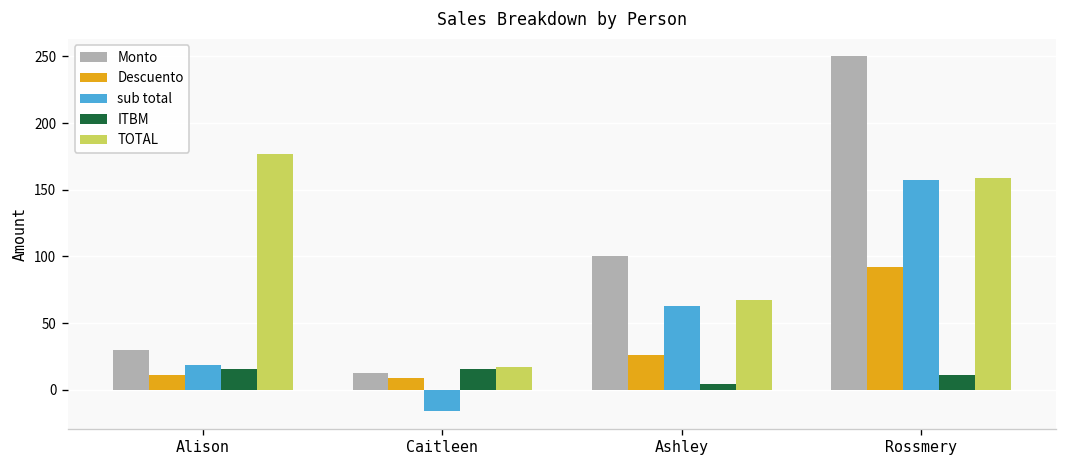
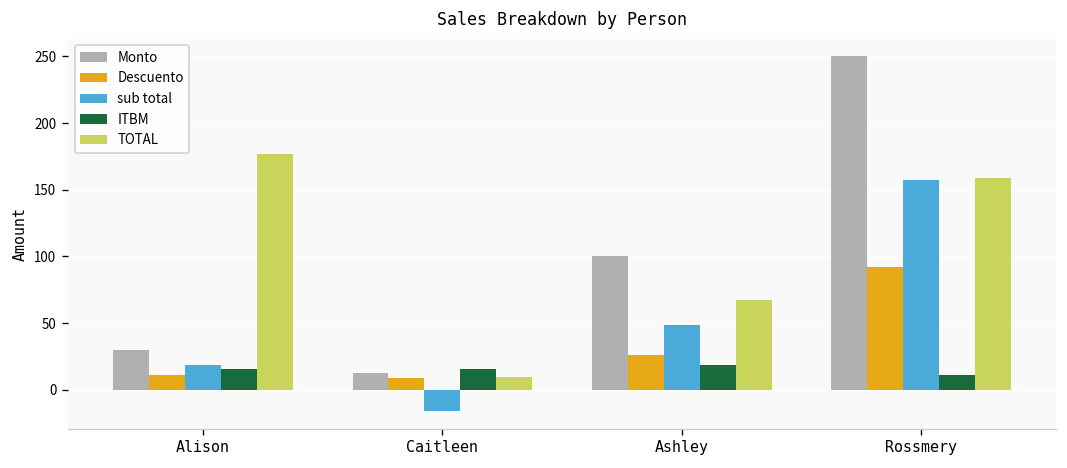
  {
    "Monto": {
      "Alison": 30,
      "Caitleen": 13,
      "Ashley": 100,
      "Rossmery": 250
    },
    "Descuento": {
      "Alison": 11,
      "Caitleen": 9,
      "Ashley": 26,
      "Rossmery": 93
    },
    "sub total": {
      "Alison": 19,
      "Caitleen": -16,
-     "Ashley": 63,
+     "Ashley": 49,
      "Rossmery": 158
    },
    "ITBM": {
      "Alison": 16,
      "Caitleen": 16,
-     "Ashley": 4,
+     "Ashley": 19,
      "Rossmery": 11
    },
    "TOTAL": {
      "Alison": 177,
-     "Caitleen": 17,
+     "Caitleen": 9,
      "Ashley": 67,
      "Rossmery": 159
    }
  }
